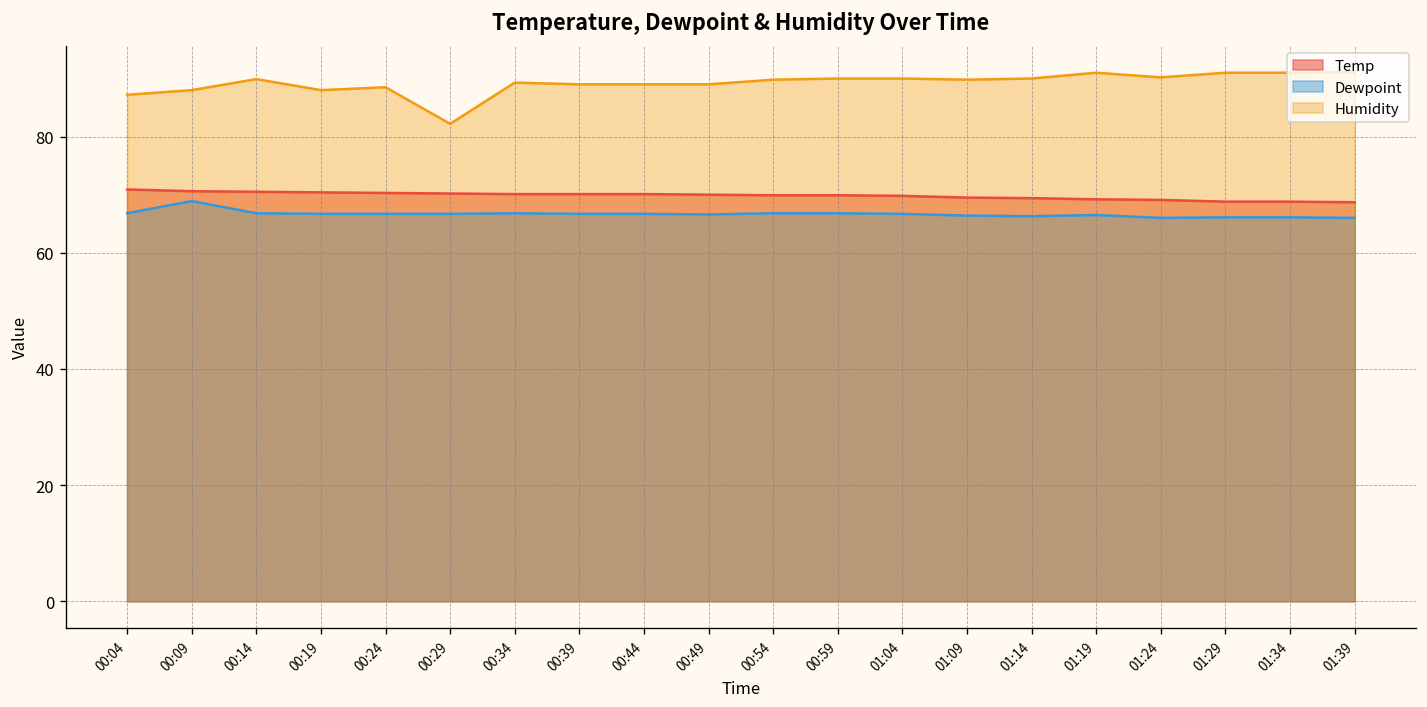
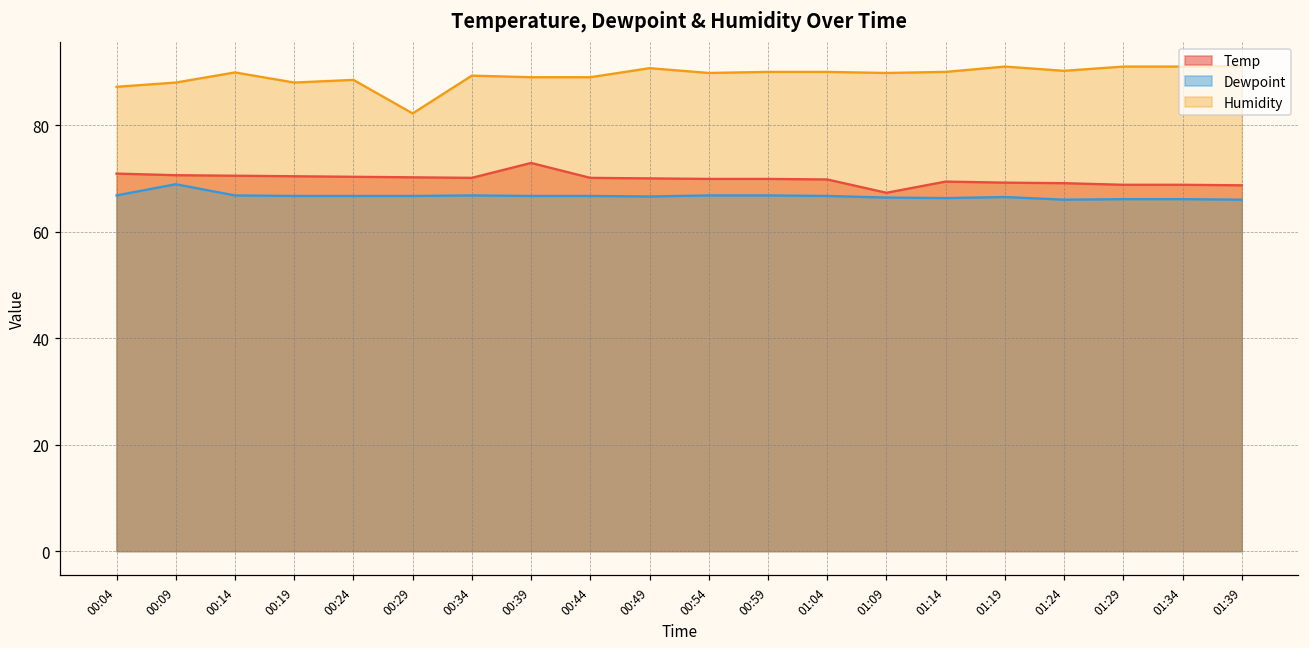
  {
    "Temp": {
      "00:04": 71,
      "00:09": 71,
      "00:14": 71,
      "00:19": 70,
      "00:24": 70,
      "00:29": 70,
      "00:34": 70,
-     "00:39": 70,
+     "00:39": 73,
      "00:44": 70,
      "00:49": 70,
      "00:54": 70,
      "00:59": 70,
      "01:04": 70,
-     "01:09": 70,
+     "01:09": 67,
      "01:14": 69,
      "01:19": 69,
      "01:24": 69,
      "01:29": 69,
      "01:34": 69,
      "01:39": 69
    },
    "Dewpoint": {
      "00:04": 67,
      "00:09": 69,
      "00:14": 67,
      "00:19": 67,
      "00:24": 67,
      "00:29": 67,
      "00:34": 67,
      "00:39": 67,
      "00:44": 67,
      "00:49": 67,
      "00:54": 67,
      "00:59": 67,
      "01:04": 67,
      "01:09": 66,
      "01:14": 66,
      "01:19": 67,
      "01:24": 66,
      "01:29": 66,
      "01:34": 66,
      "01:39": 66
    },
    "Humidity": {
      "00:04": 87,
      "00:09": 88,
      "00:14": 90,
      "00:19": 88,
      "00:24": 89,
      "00:29": 82,
      "00:34": 89,
      "00:39": 89,
      "00:44": 89,
-     "00:49": 89,
+     "00:49": 91,
      "00:54": 90,
      "00:59": 90,
      "01:04": 90,
      "01:09": 90,
      "01:14": 90,
      "01:19": 91,
      "01:24": 90,
      "01:29": 91
    }
  }
